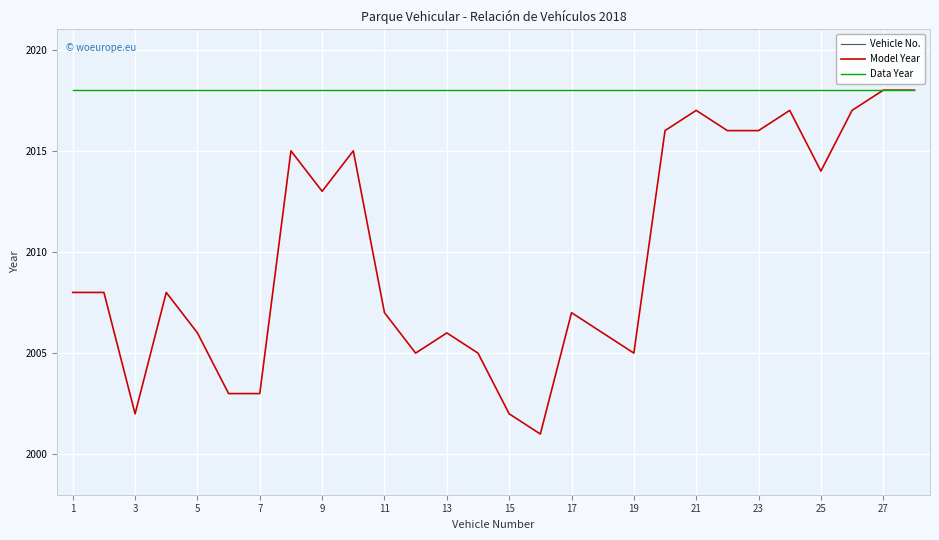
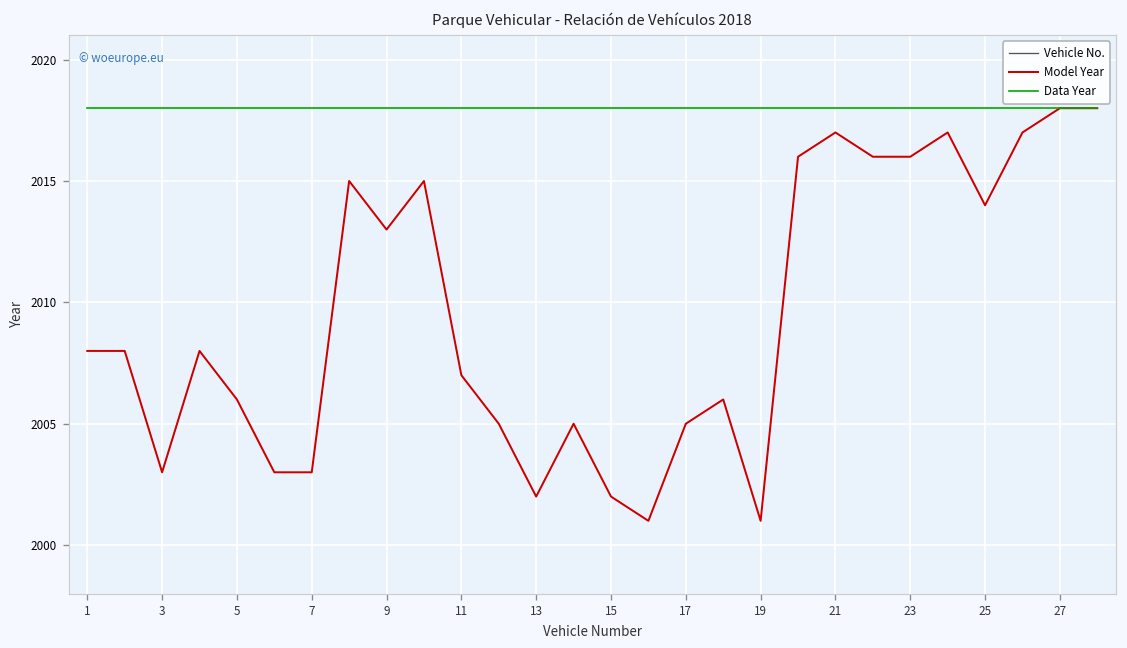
  {
    "Model Year": {
      "1": 2008,
-     "3": 2002,
+     "3": 2003,
      "5": 2006,
      "7": 2003,
      "9": 2013,
      "11": 2007,
-     "13": 2006,
+     "13": 2002,
      "15": 2002,
-     "17": 2007,
-     "19": 2005,
+     "17": 2005,
+     "19": 2001,
      "21": 2017,
      "23": 2016,
      "25": 2014
    },
    "Data Year": {
      "1": 2018,
      "3": 2018,
      "5": 2018,
      "7": 2018,
      "9": 2018,
      "11": 2018,
      "13": 2018,
      "15": 2018,
      "17": 2018,
      "19": 2018,
      "21": 2018,
      "23": 2018,
      "25": 2018
    }
  }
